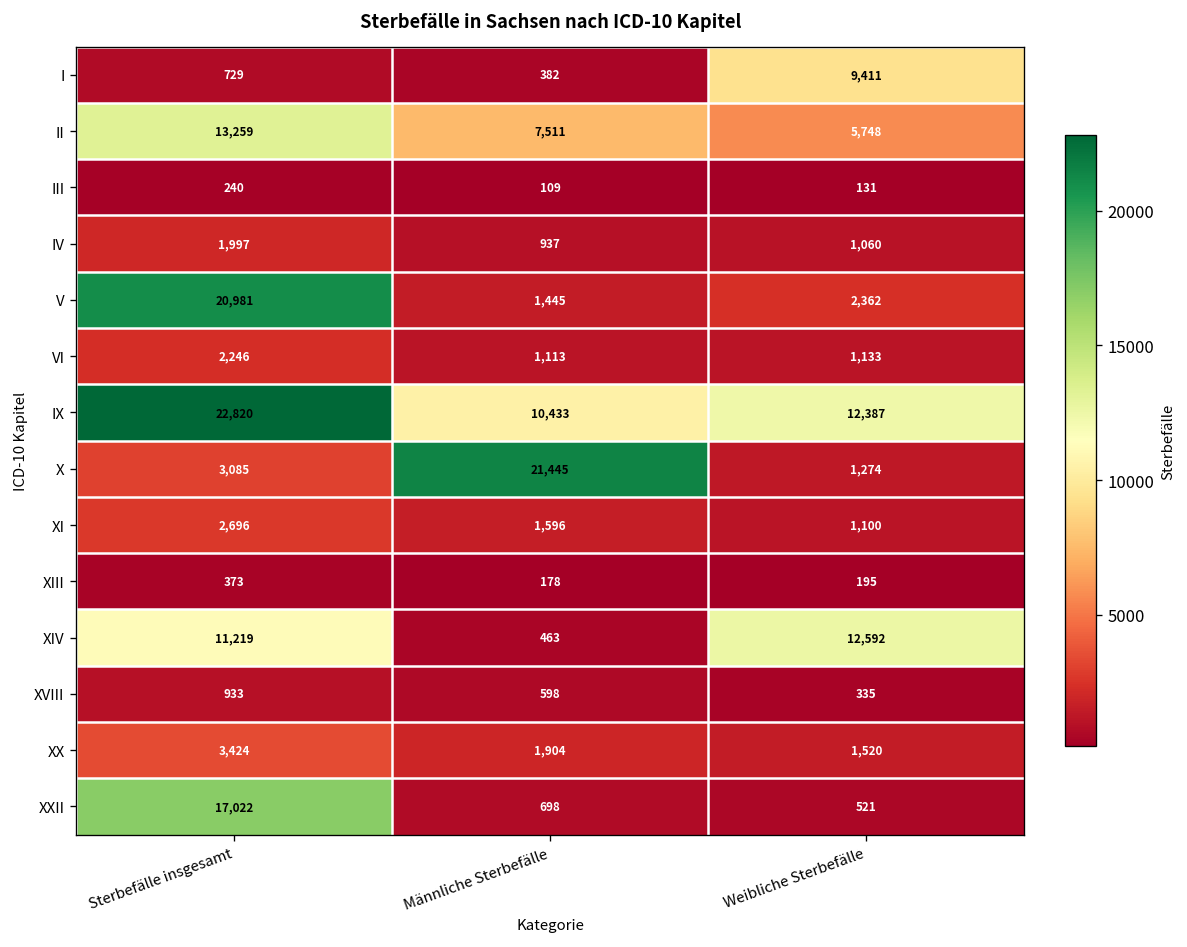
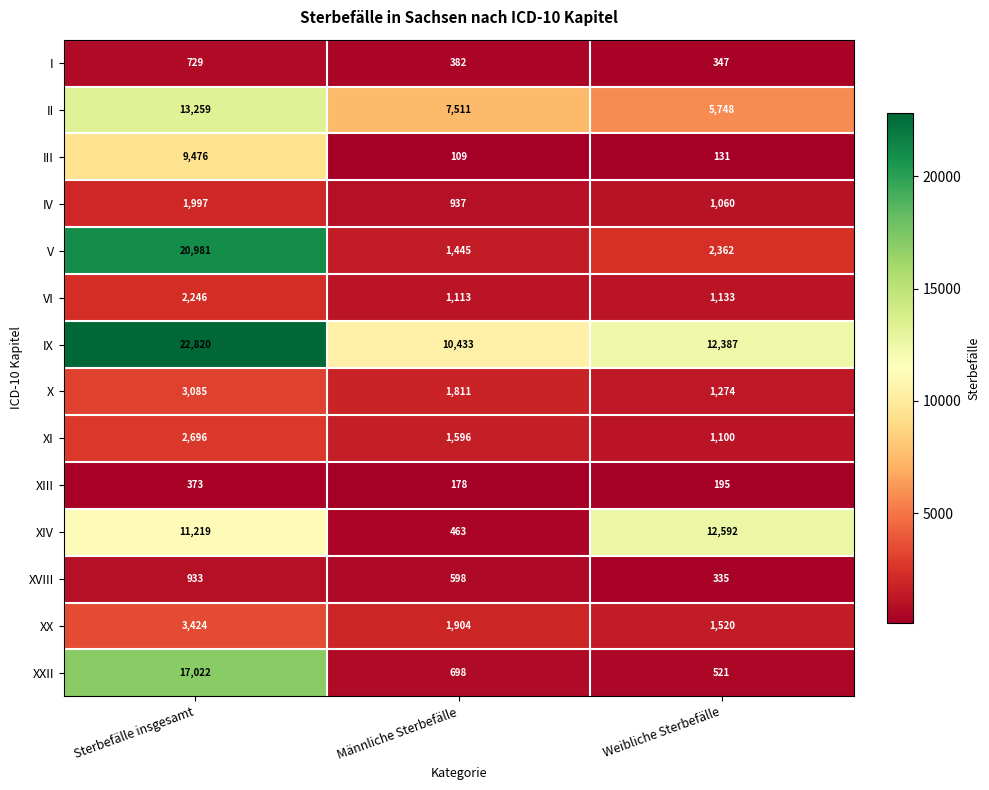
  {
    "I": {
      "Sterbefälle insgesamt": "729",
      "Männliche Sterbefälle": "382",
-     "Weibliche Sterbefälle": "9,411"
+     "Weibliche Sterbefälle": "347"
    },
    "II": {
      "Sterbefälle insgesamt": "13,259",
      "Männliche Sterbefälle": "7,511",
      "Weibliche Sterbefälle": "5,748"
    },
    "III": {
-     "Sterbefälle insgesamt": "240",
+     "Sterbefälle insgesamt": "9,476",
      "Männliche Sterbefälle": "109",
      "Weibliche Sterbefälle": "131"
    },
    "IV": {
      "Sterbefälle insgesamt": "1,997",
      "Männliche Sterbefälle": "937",
      "Weibliche Sterbefälle": "1,060"
    },
    "V": {
      "Sterbefälle insgesamt": "20,981",
      "Männliche Sterbefälle": "1,445",
      "Weibliche Sterbefälle": "2,362"
    },
    "VI": {
      "Sterbefälle insgesamt": "2,246",
      "Männliche Sterbefälle": "1,113",
      "Weibliche Sterbefälle": "1,133"
    },
    "IX": {
      "Sterbefälle insgesamt": "22,820",
      "Männliche Sterbefälle": "10,433",
      "Weibliche Sterbefälle": "12,387"
    },
    "X": {
      "Sterbefälle insgesamt": "3,085",
-     "Männliche Sterbefälle": "21,445",
+     "Männliche Sterbefälle": "1,811",
      "Weibliche Sterbefälle": "1,274"
    },
    "XI": {
      "Sterbefälle insgesamt": "2,696",
      "Männliche Sterbefälle": "1,596",
      "Weibliche Sterbefälle": "1,100"
    },
    "XIII": {
      "Sterbefälle insgesamt": "373",
      "Männliche Sterbefälle": "178",
      "Weibliche Sterbefälle": "195"
    },
    "XIV": {
      "Sterbefälle insgesamt": "11,219",
      "Männliche Sterbefälle": "463",
      "Weibliche Sterbefälle": "12,592"
    },
    "XVIII": {
      "Sterbefälle insgesamt": "933",
      "Männliche Sterbefälle": "598",
      "Weibliche Sterbefälle": "335"
    },
    "XX": {
      "Sterbefälle insgesamt": "3,424",
      "Männliche Sterbefälle": "1,904",
      "Weibliche Sterbefälle": "1,520"
    },
    "XXII": {
      "Sterbefälle insgesamt": "17,022",
      "Männliche Sterbefälle": "698",
      "Weibliche Sterbefälle": "521"
    }
  }
